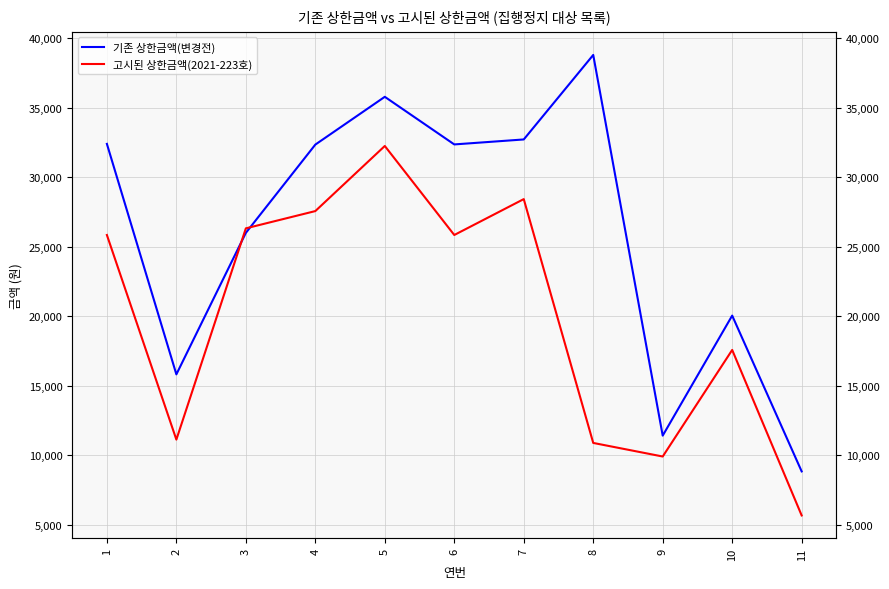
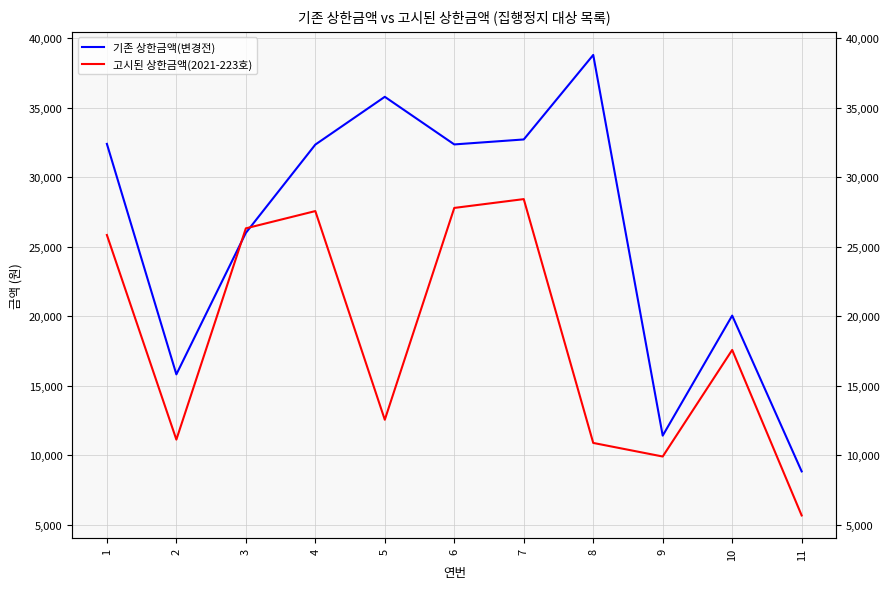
  {
    "기존 상한금액(변경전)": {
      "1": "32,400",
      "2": "15,800",
      "3": "26,000",
      "4": "32,400",
      "5": "35,800",
      "6": "32,400",
      "7": "32,700",
      "8": "38,800",
      "9": "11,400",
      "10": "20,000",
      "11": "8,800"
    },
    "고시된 상한금액(2021-223호)": {
      "1": "25,800",
      "2": "11,100",
      "3": "26,300",
      "4": "27,600",
-     "5": "32,300",
-     "6": "25,800",
+     "5": "12,500",
+     "6": "27,800",
      "7": "28,400",
      "8": "10,900",
      "9": "9,900",
      "10": "17,600",
      "11": "5,700"
    }
  }
